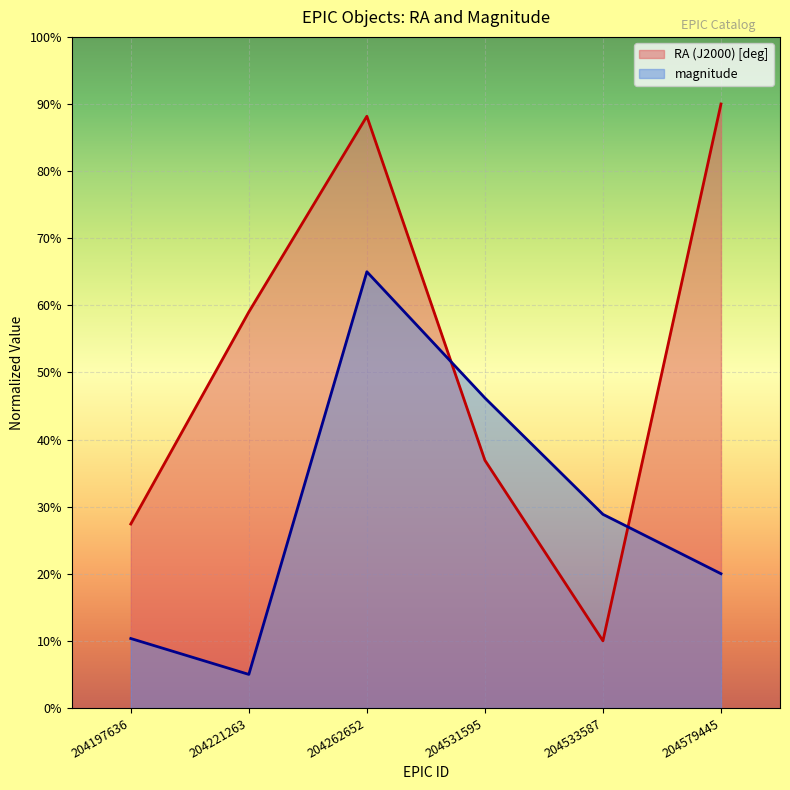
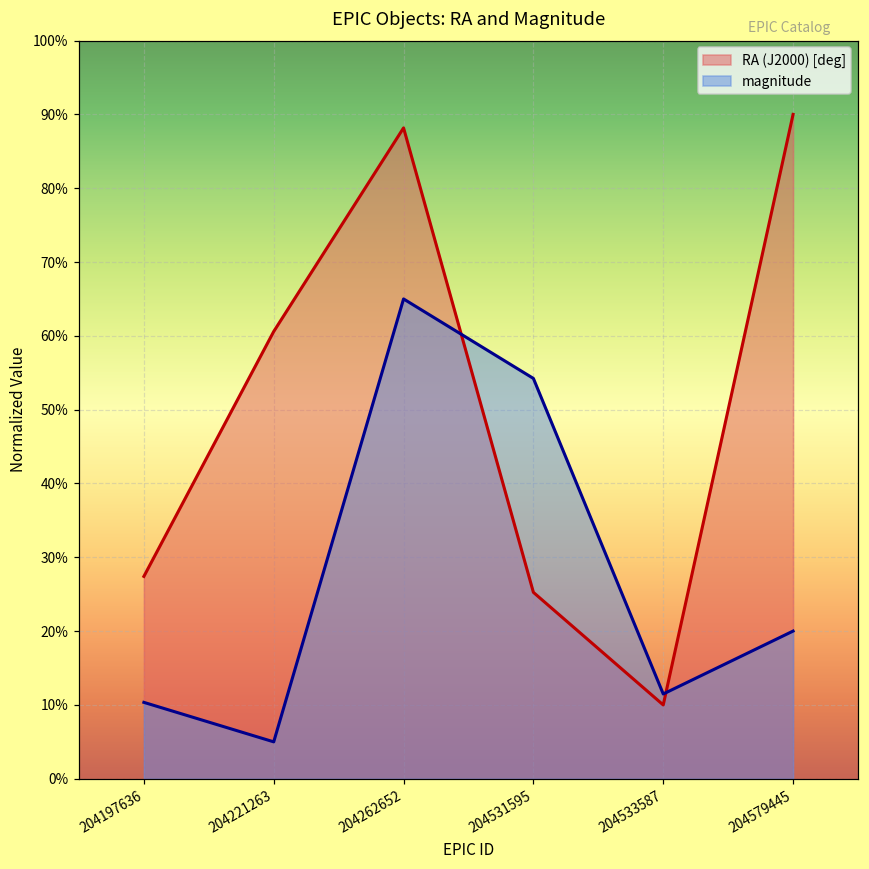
  {
    "RA (J2000) [deg]": {
      "204197636": "27%",
-     "204221263": "59%",
+     "204221263": "61%",
      "204262652": "88%",
-     "204531595": "37%",
+     "204531595": "25%",
      "204533587": "10%",
      "204579445": "90%"
    },
    "magnitude": {
      "204197636": "10%",
      "204221263": "5%",
      "204262652": "65%",
-     "204531595": "46%",
-     "204533587": "29%",
+     "204531595": "54%",
+     "204533587": "11%",
      "204579445": "20%"
    }
  }
